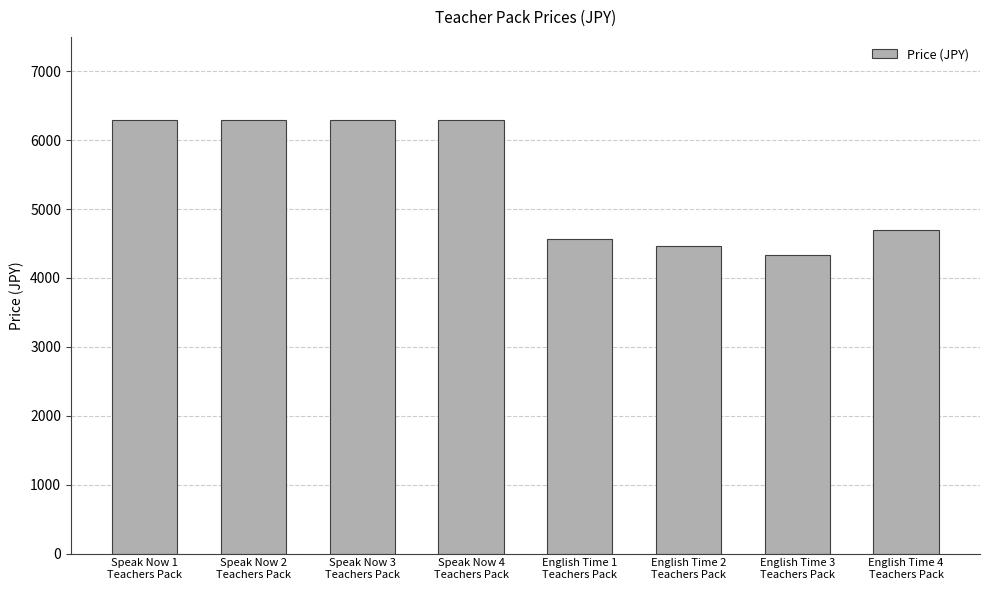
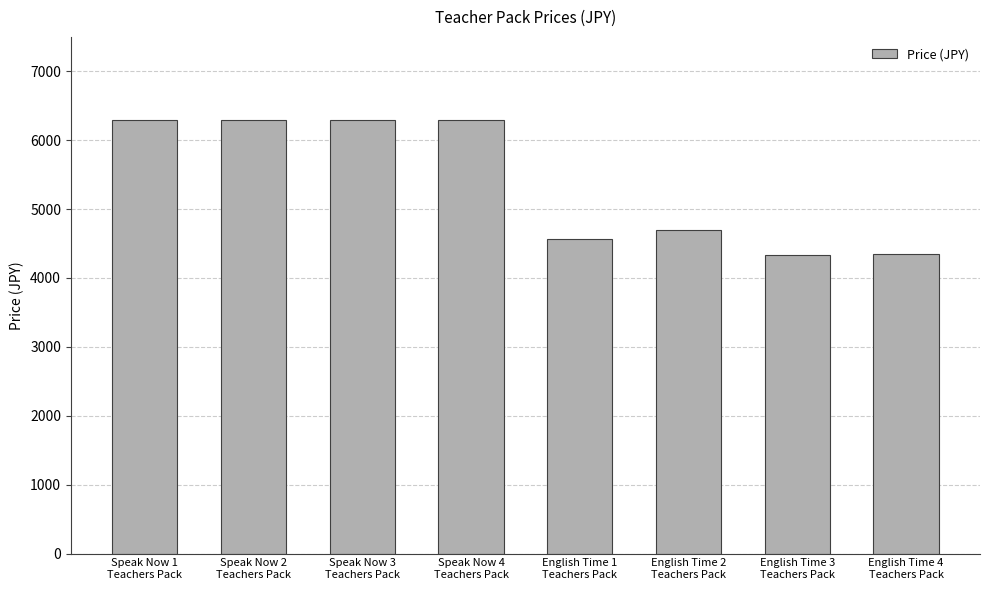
  {
    "Speak Now 1 Teachers Pack": 6300,
    "Speak Now 2 Teachers Pack": 6300,
    "Speak Now 3 Teachers Pack": 6300,
    "Speak Now 4 Teachers Pack": 6300,
    "English Time 1 Teachers Pack": 4600,
-   "English Time 2 Teachers Pack": 4500,
+   "English Time 2 Teachers Pack": 4700,
    "English Time 3 Teachers Pack": 4300,
-   "English Time 4 Teachers Pack": 4700
+   "English Time 4 Teachers Pack": 4400
  }
